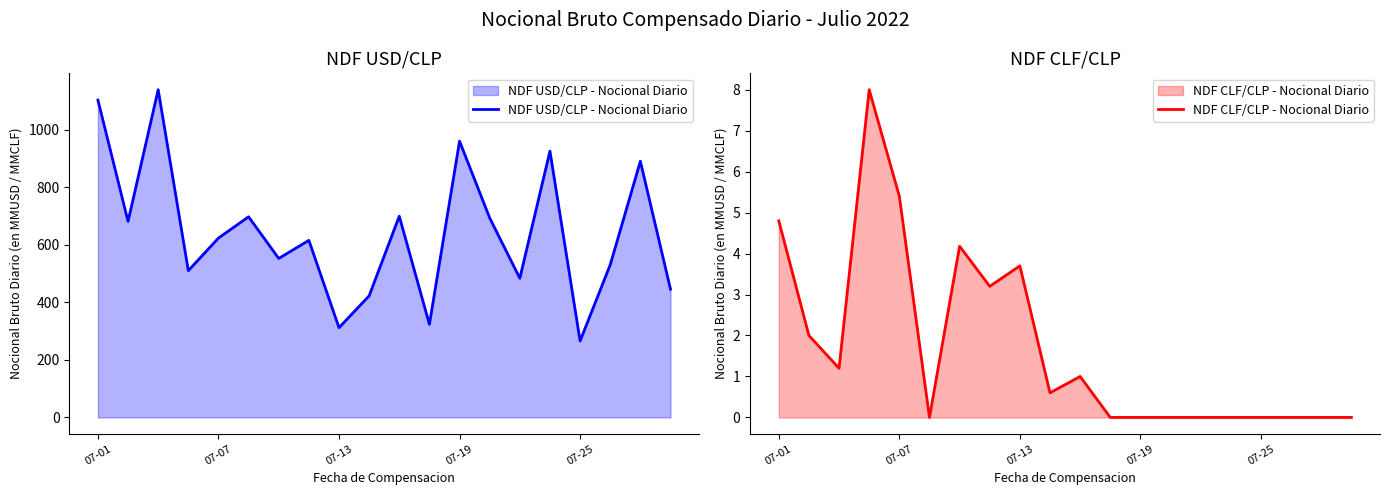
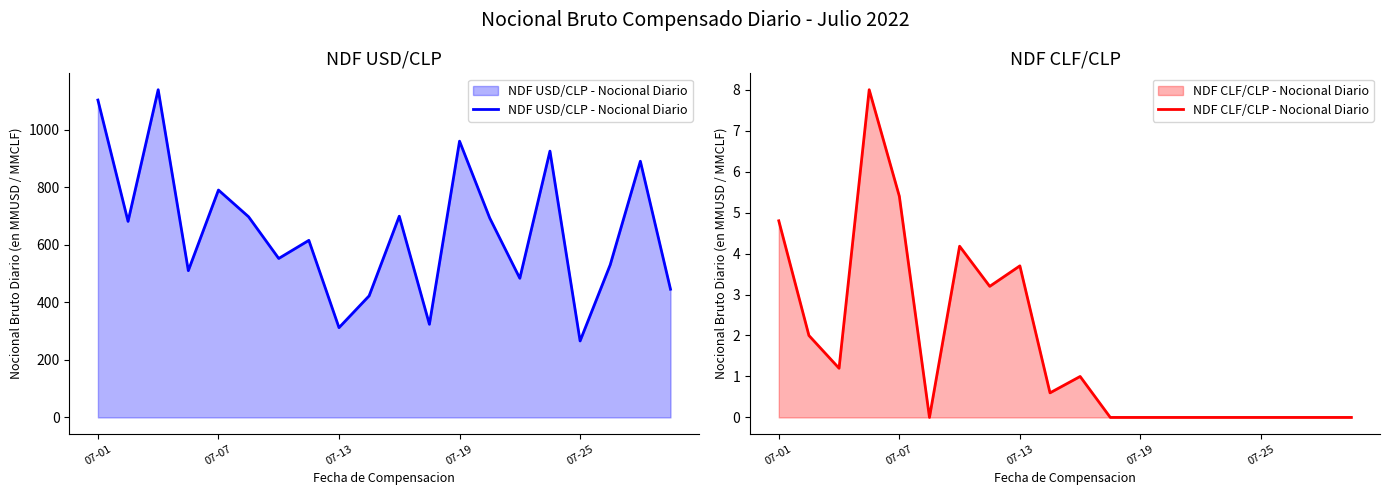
  {
    "NDF USD/CLP": {
      "07-01": 1100,
-     "07-07": 620,
+     "07-07": 790,
      "07-13": 310,
      "07-19": 960,
      "07-25": 270
    },
    "NDF CLF/CLP": {
      "07-01": 4.8,
      "07-07": 5.4,
      "07-13": 3.7,
      "07-19": 0.0,
      "07-25": 0.0
    }
  }
